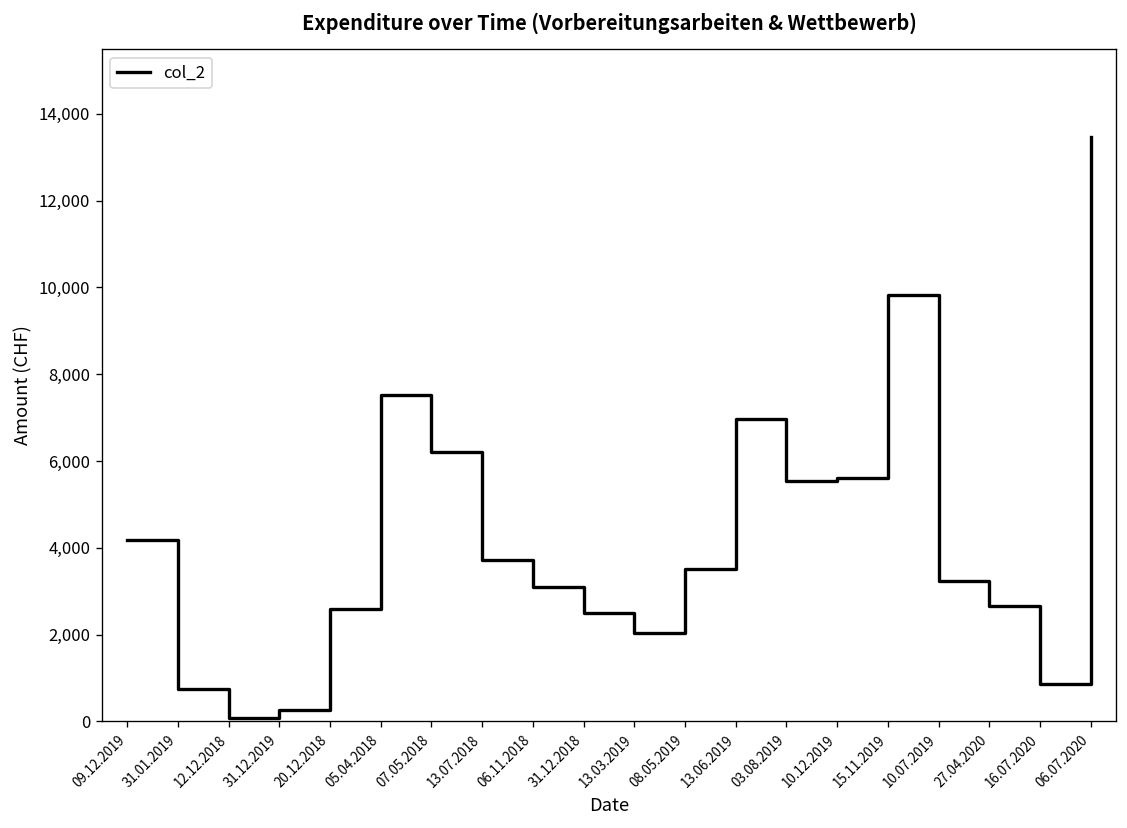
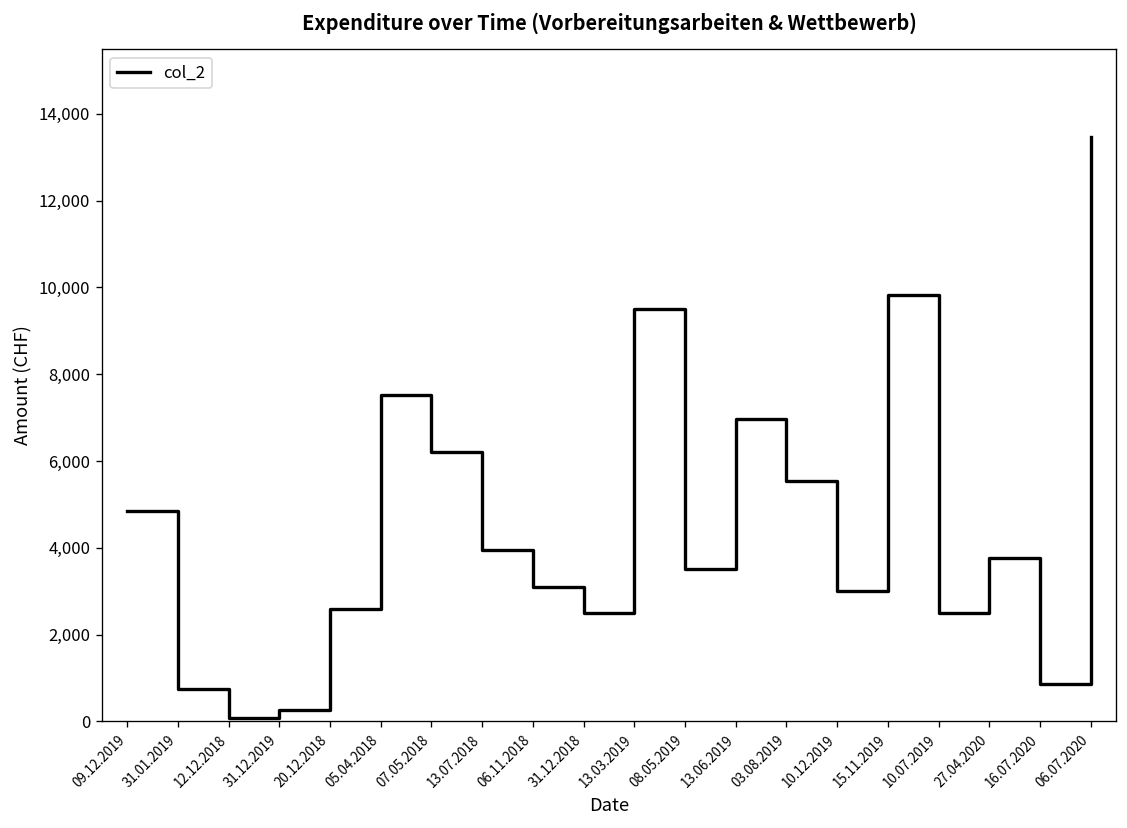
  {
-   "09.12.2019": "4,200",
+   "09.12.2019": "4,800",
    "31.01.2019": "800",
    "12.12.2018": "100",
    "31.12.2019": "300",
    "20.12.2018": "2,600",
    "05.04.2018": "7,500",
    "07.05.2018": "6,200",
-   "13.07.2018": "3,700",
+   "13.07.2018": "3,900",
    "06.11.2018": "3,100",
    "31.12.2018": "2,500",
-   "13.03.2019": "2,000",
+   "13.03.2019": "9,500",
    "08.05.2019": "3,500",
    "13.06.2019": "7,000",
    "03.08.2019": "5,500",
-   "10.12.2019": "5,600",
+   "10.12.2019": "3,000",
    "15.11.2019": "9,800",
-   "10.07.2019": "3,200",
-   "27.04.2020": "2,700",
+   "10.07.2019": "2,500",
+   "27.04.2020": "3,800",
    "16.07.2020": "900",
    "06.07.2020": "13,500"
  }
